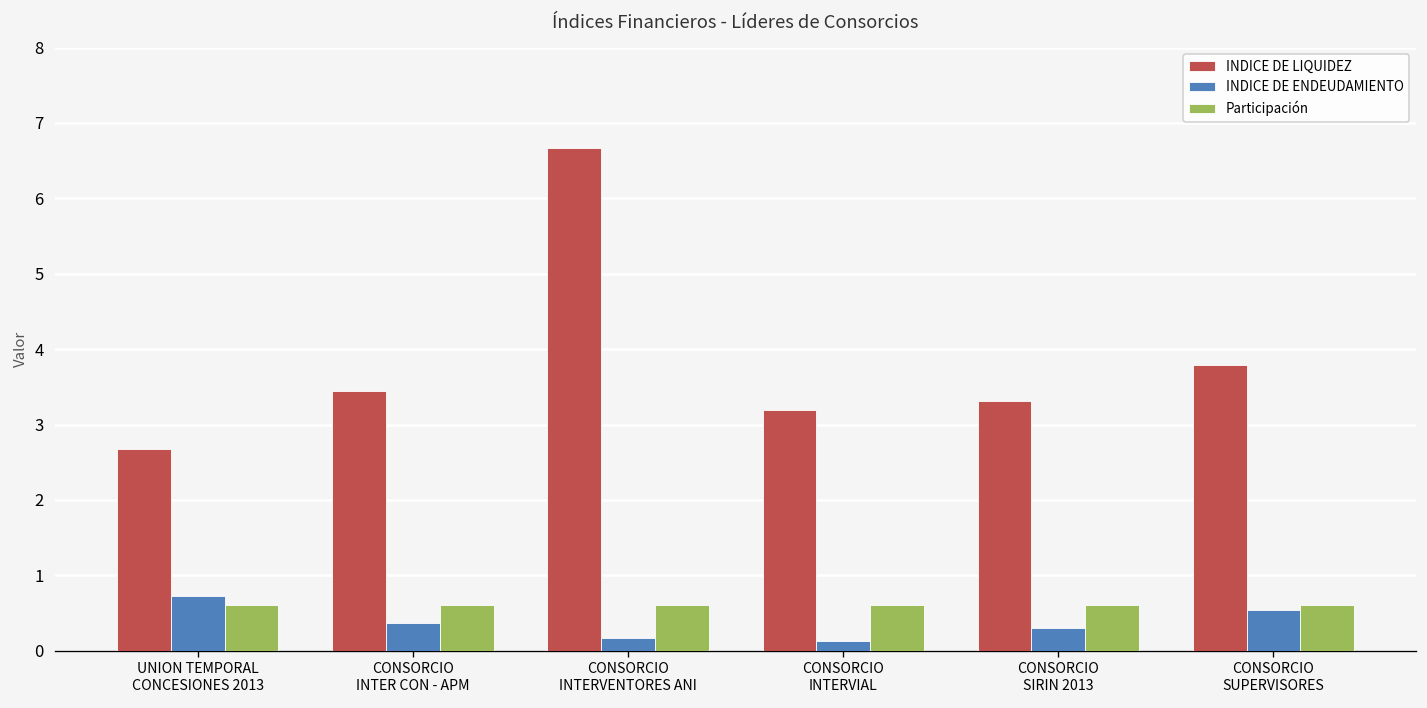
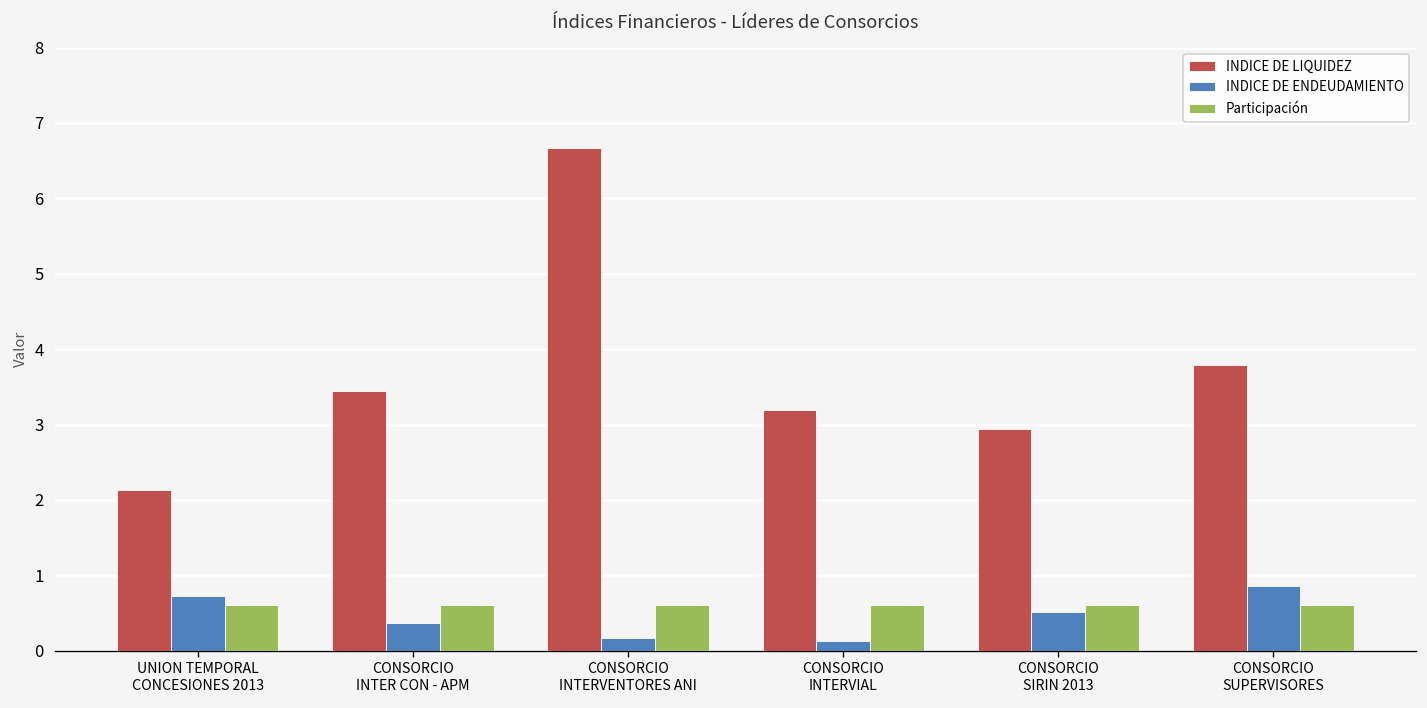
  {
    "INDICE DE LIQUIDEZ": {
-     "UNION TEMPORAL CONCESIONES 2013": 2.7,
+     "UNION TEMPORAL CONCESIONES 2013": 2.1,
      "CONSORCIO INTER CON - APM": 3.4,
      "CONSORCIO INTERVENTORES ANI": 6.7,
      "CONSORCIO INTERVIAL": 3.2,
-     "CONSORCIO SIRIN 2013": 3.3,
+     "CONSORCIO SIRIN 2013": 2.9,
      "CONSORCIO SUPERVISORES": 3.8
    },
    "INDICE DE ENDEUDAMIENTO": {
      "UNION TEMPORAL CONCESIONES 2013": 0.7,
      "CONSORCIO INTER CON - APM": 0.4,
      "CONSORCIO INTERVENTORES ANI": 0.2,
      "CONSORCIO INTERVIAL": 0.1,
-     "CONSORCIO SIRIN 2013": 0.3,
-     "CONSORCIO SUPERVISORES": 0.5
+     "CONSORCIO SIRIN 2013": 0.5,
+     "CONSORCIO SUPERVISORES": 0.9
    },
    "Participación": {
      "UNION TEMPORAL CONCESIONES 2013": 0.6,
      "CONSORCIO INTER CON - APM": 0.6,
      "CONSORCIO INTERVENTORES ANI": 0.6,
      "CONSORCIO INTERVIAL": 0.6,
      "CONSORCIO SIRIN 2013": 0.6,
      "CONSORCIO SUPERVISORES": 0.6
    }
  }
